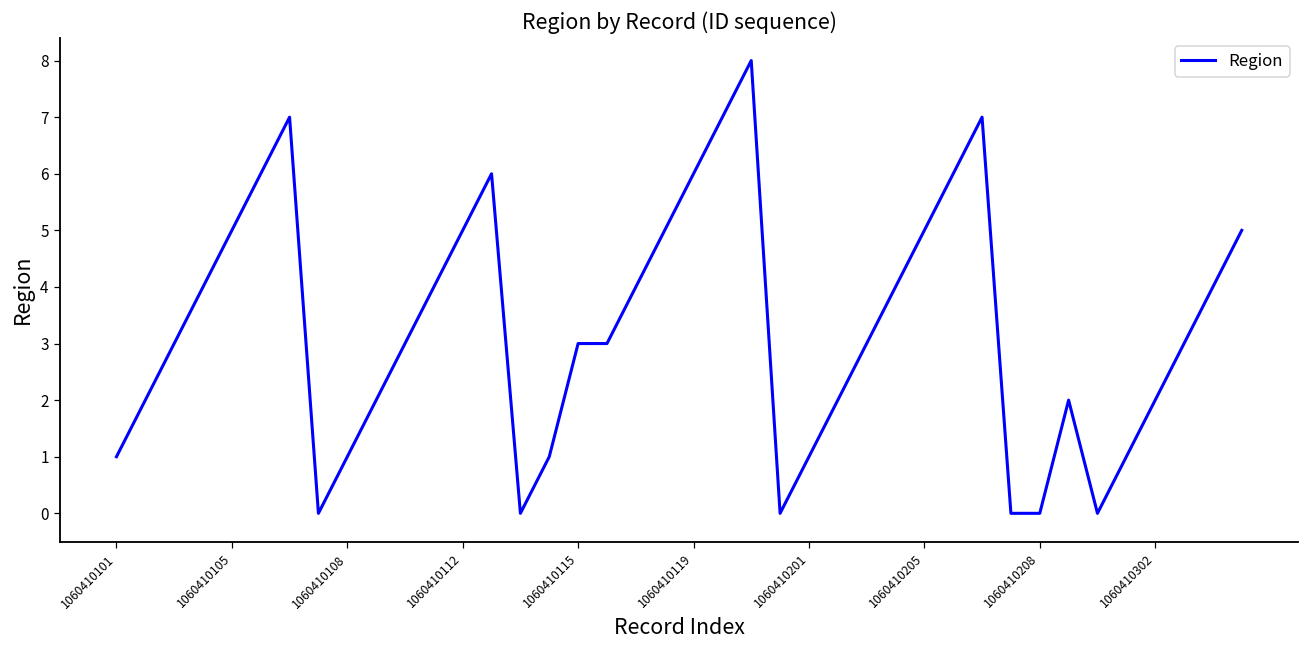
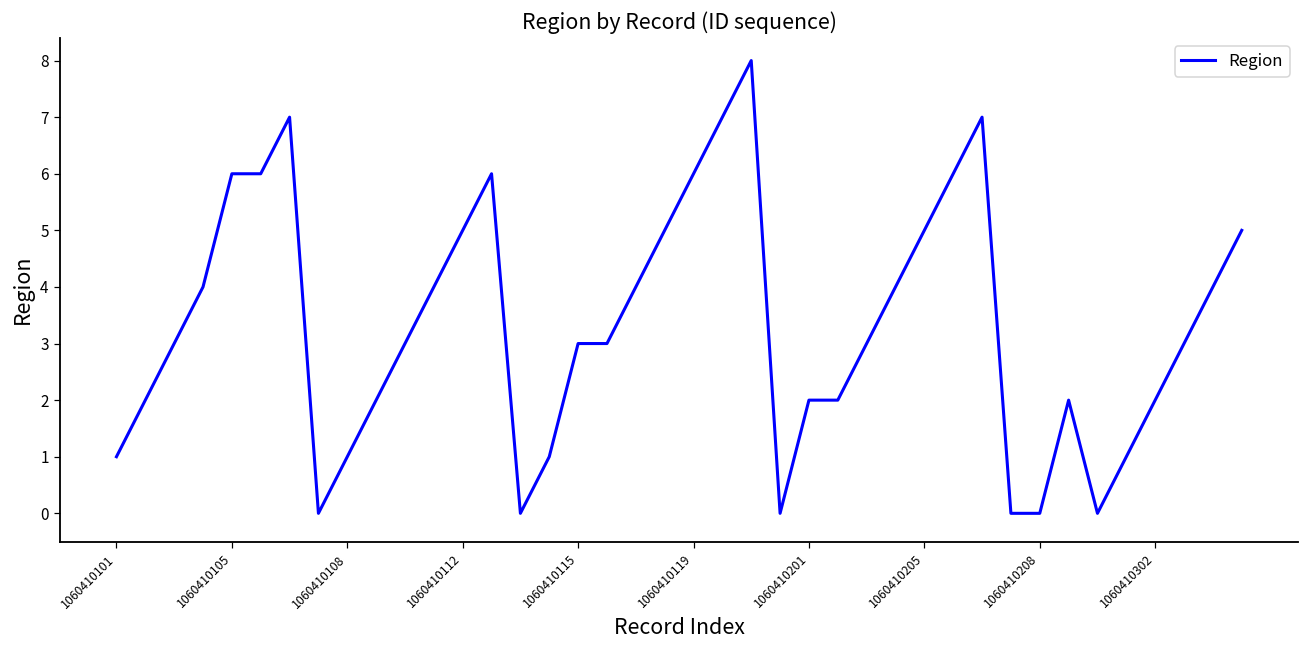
  {
    "1060410101": 1,
-   "1060410105": 5,
+   "1060410105": 6,
    "1060410108": 1,
    "1060410112": 5,
    "1060410115": 3,
    "1060410119": 6,
-   "1060410201": 1,
+   "1060410201": 2,
    "1060410205": 5,
    "1060410208": 0,
    "1060410302": 2
  }
